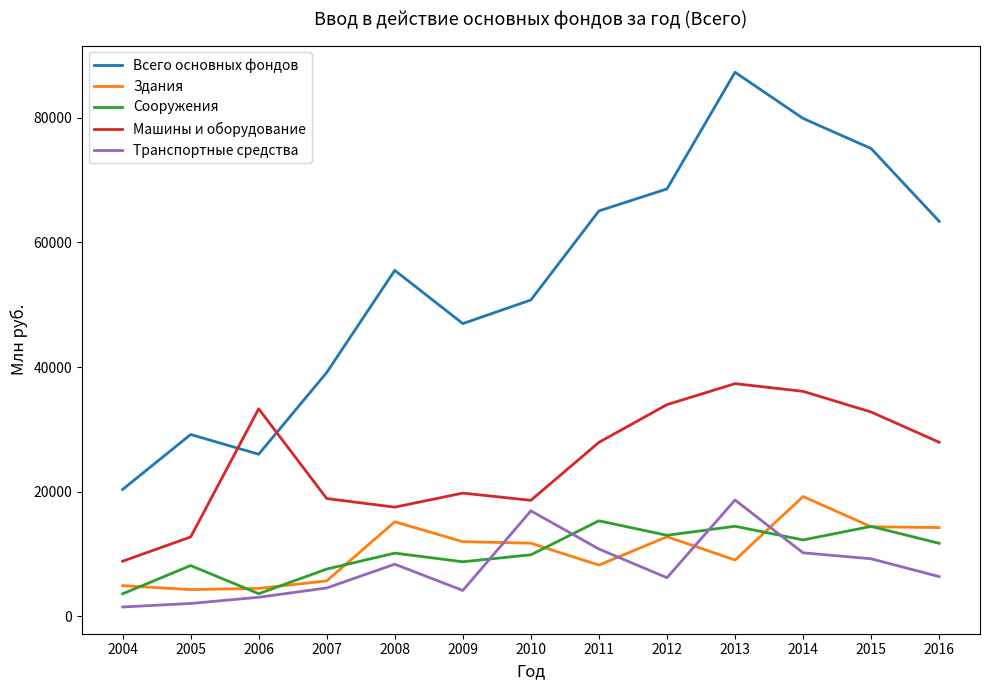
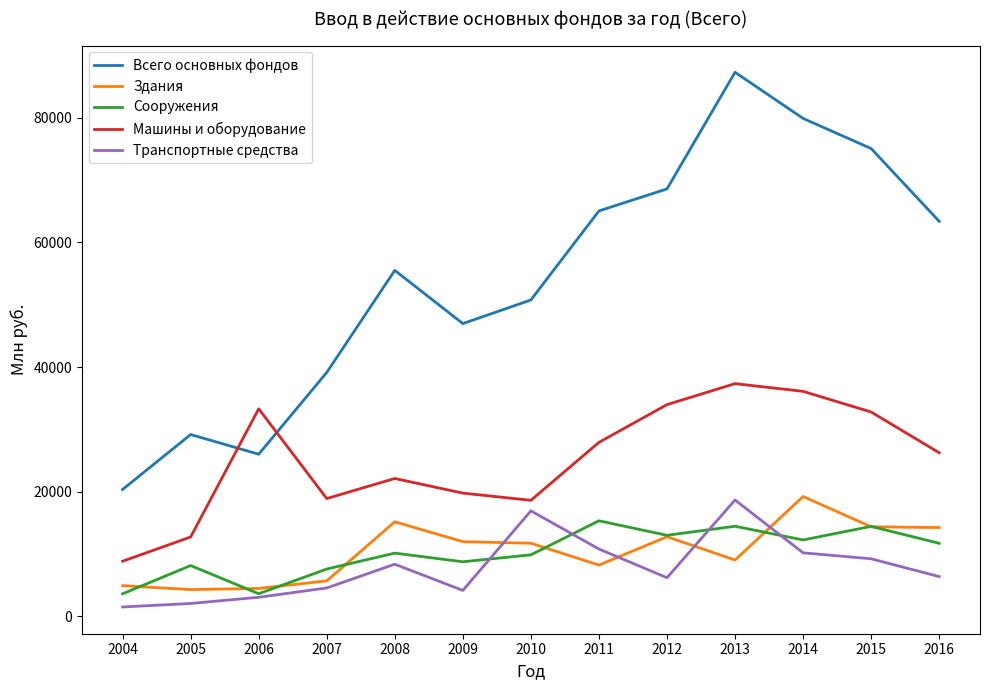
  {
    "Всего основных фондов": {
      "2004": 20000,
      "2005": 29000,
      "2006": 26000,
      "2007": 39000,
      "2008": 56000,
      "2009": 47000,
      "2010": 51000,
      "2011": 65000,
      "2012": 69000,
      "2013": 87000,
      "2014": 80000,
      "2015": 75000,
      "2016": 63000
    },
    "Здания": {
      "2004": 5000,
      "2005": 4000,
      "2006": 4000,
      "2007": 6000,
      "2008": 15000,
      "2009": 12000,
      "2010": 12000,
      "2011": 8000,
      "2013": 9000,
      "2014": 19000,
      "2016": 14000
    },
    "Сооружения": {
      "2004": 4000,
      "2005": 8000,
      "2006": 4000,
      "2007": 8000,
      "2008": 10000,
      "2009": 9000,
      "2010": 10000,
      "2011": 15000,
      "2013": 14000,
      "2014": 12000,
      "2016": 12000
    },
    "Машины и оборудование": {
      "2004": 9000,
      "2005": 13000,
      "2006": 33000,
      "2007": 19000,
-     "2008": 18000,
+     "2008": 22000,
      "2009": 20000,
      "2010": 19000,
      "2011": 28000,
      "2012": 34000,
      "2013": 37000,
      "2014": 36000,
      "2015": 33000,
-     "2016": 28000
+     "2016": 26000
    },
    "Транспортные средства": {
      "2004": 1000,
      "2005": 2000,
      "2006": 3000,
      "2007": 5000,
      "2008": 8000,
      "2009": 4000,
      "2010": 17000,
      "2011": 11000,
      "2012": 6000,
      "2013": 19000,
      "2014": 10000,
      "2015": 9000,
      "2016": 6000
    }
  }
